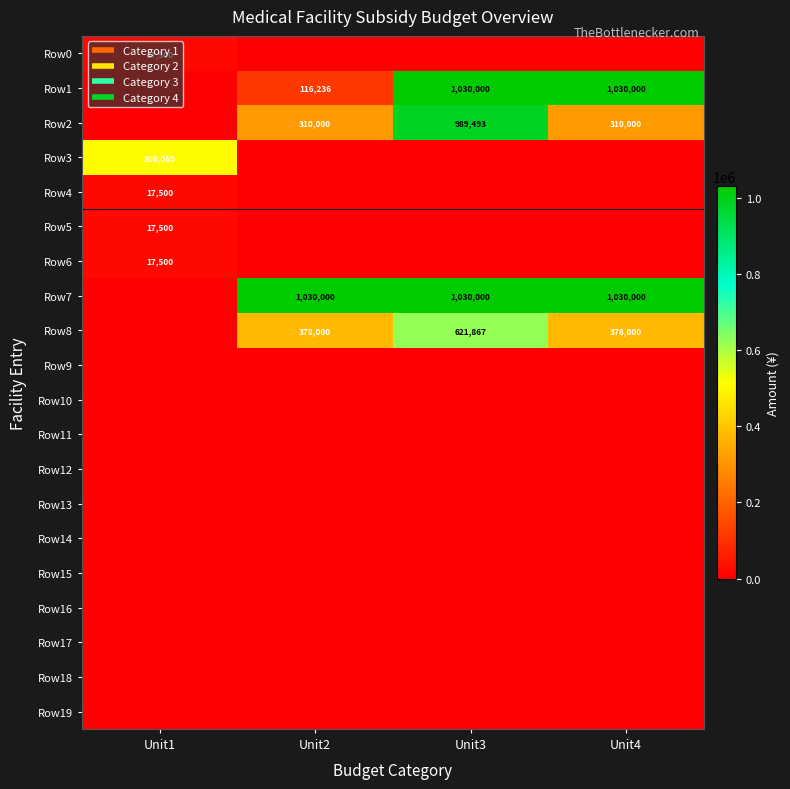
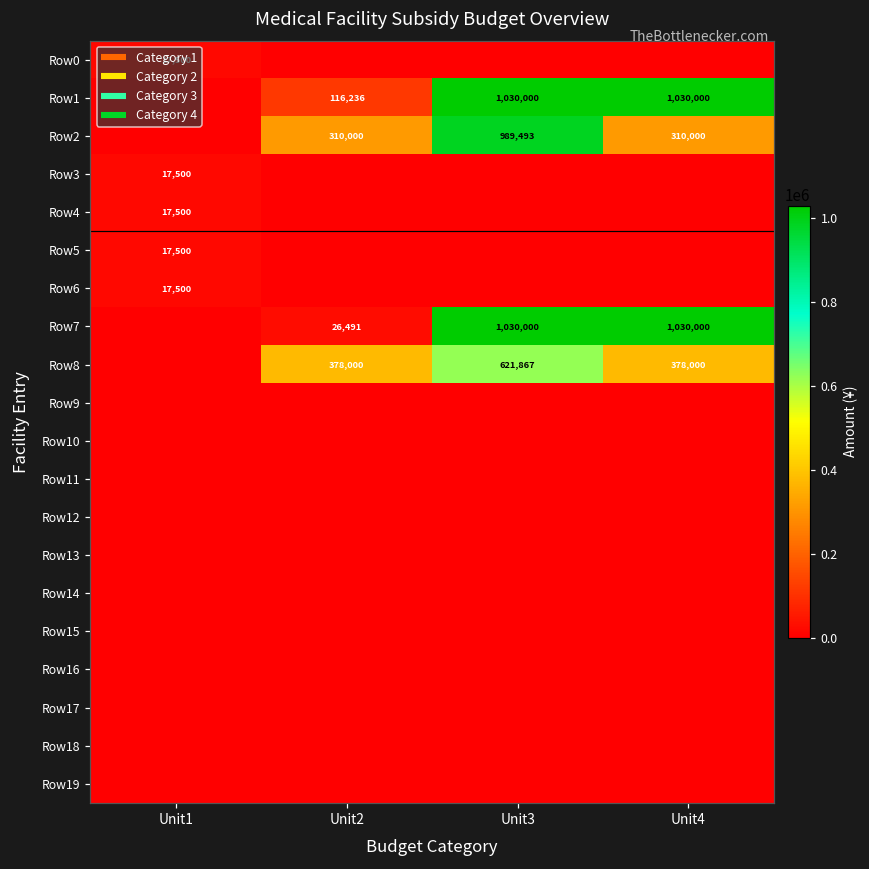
  {
    "Row1": {
      "Unit2": "116,236",
      "Unit3": "1,030,000",
      "Unit4": "1,030,000"
    },
    "Row2": {
      "Unit2": "310,000",
      "Unit3": "989,493",
      "Unit4": "310,000"
    },
    "Row3": {
-     "Unit1": "508,069"
+     "Unit1": "17,500"
    },
    "Row4": {
      "Unit1": "17,500"
    },
    "Row5": {
      "Unit1": "17,500"
    },
    "Row6": {
      "Unit1": "17,500"
    },
    "Row7": {
-     "Unit2": "1,030,000",
+     "Unit2": "26,491",
      "Unit3": "1,030,000",
      "Unit4": "1,030,000"
    },
    "Row8": {
      "Unit2": "378,000",
      "Unit3": "621,867",
      "Unit4": "378,000"
    }
  }
